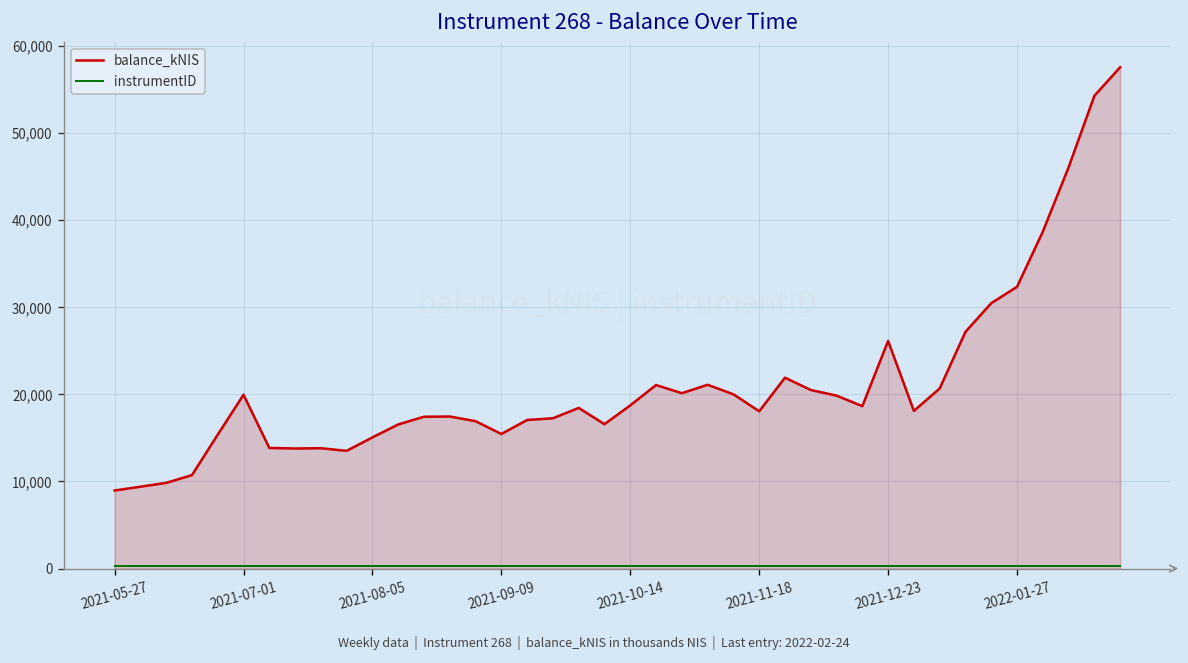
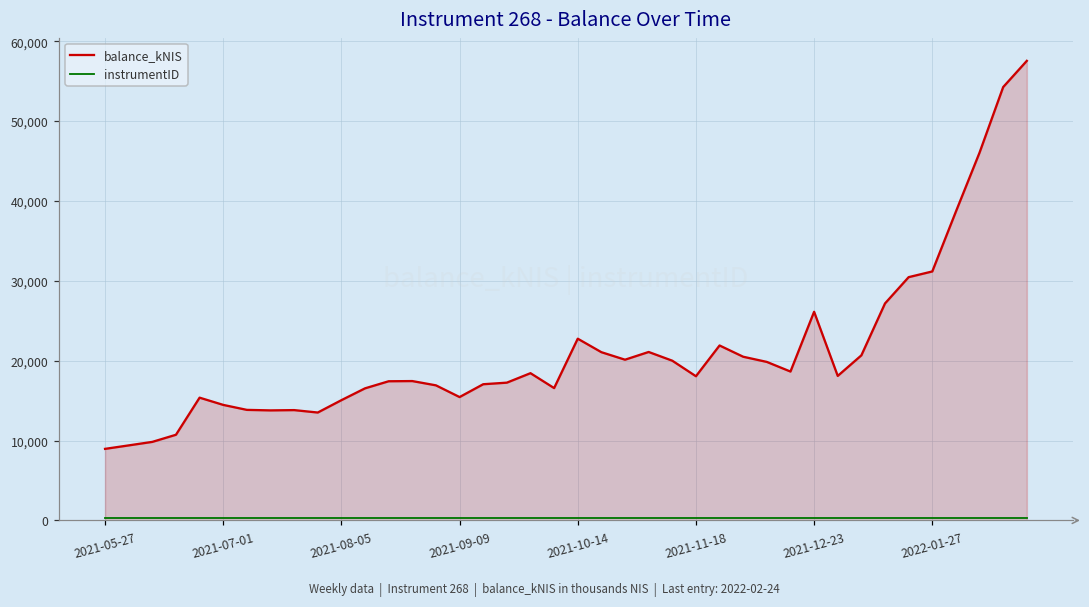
  {
    "balance_kNIS": {
      "2021-05-27": "9,000",
-     "2021-07-01": "20,000",
+     "2021-07-01": "14,000",
      "2021-08-05": "15,000",
      "2021-09-09": "15,000",
-     "2021-10-14": "19,000",
+     "2021-10-14": "23,000",
      "2021-11-18": "18,000",
      "2021-12-23": "26,000",
-     "2022-01-27": "32,000"
+     "2022-01-27": "31,000"
    },
    "instrumentID": {
      "2021-05-27": "0",
      "2021-07-01": "0",
      "2021-08-05": "0",
      "2021-09-09": "0",
      "2021-10-14": "0",
      "2021-11-18": "0",
      "2021-12-23": "0",
      "2022-01-27": "0"
    }
  }
